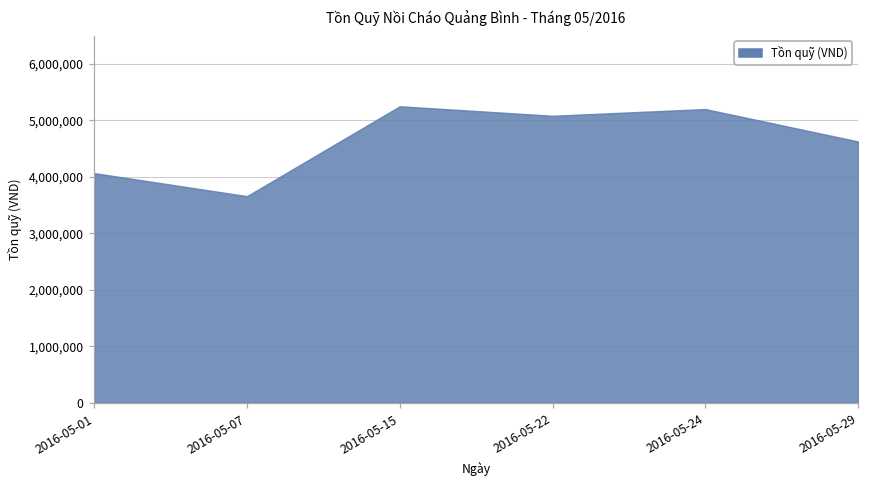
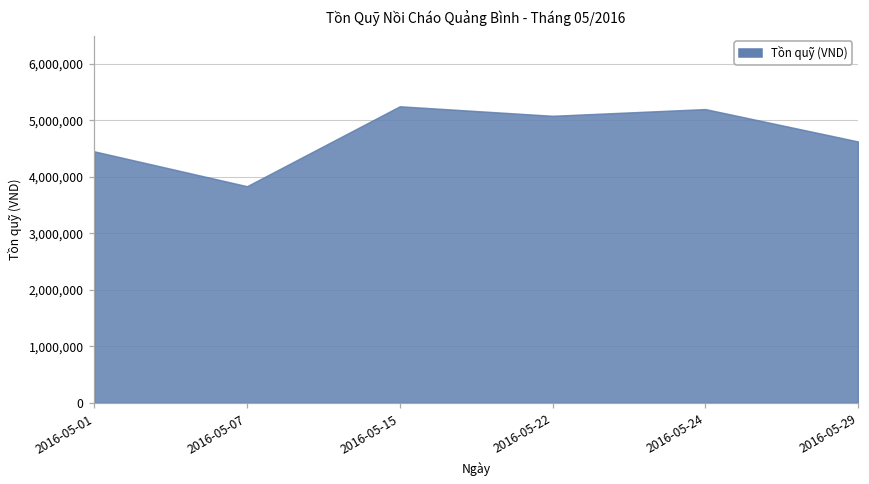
  {
-   "2016-05-01": "4,100,000",
-   "2016-05-07": "3,700,000",
+   "2016-05-01": "4,400,000",
+   "2016-05-07": "3,800,000",
    "2016-05-15": "5,200,000",
    "2016-05-22": "5,100,000",
    "2016-05-24": "5,200,000",
    "2016-05-29": "4,600,000"
  }
